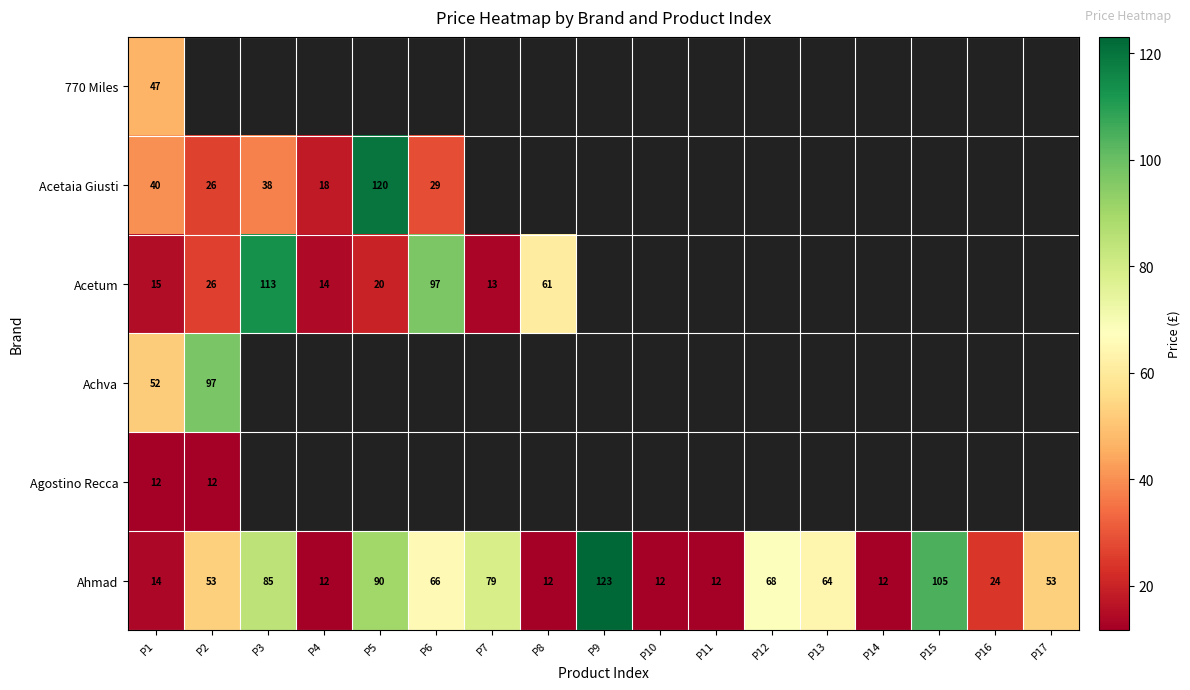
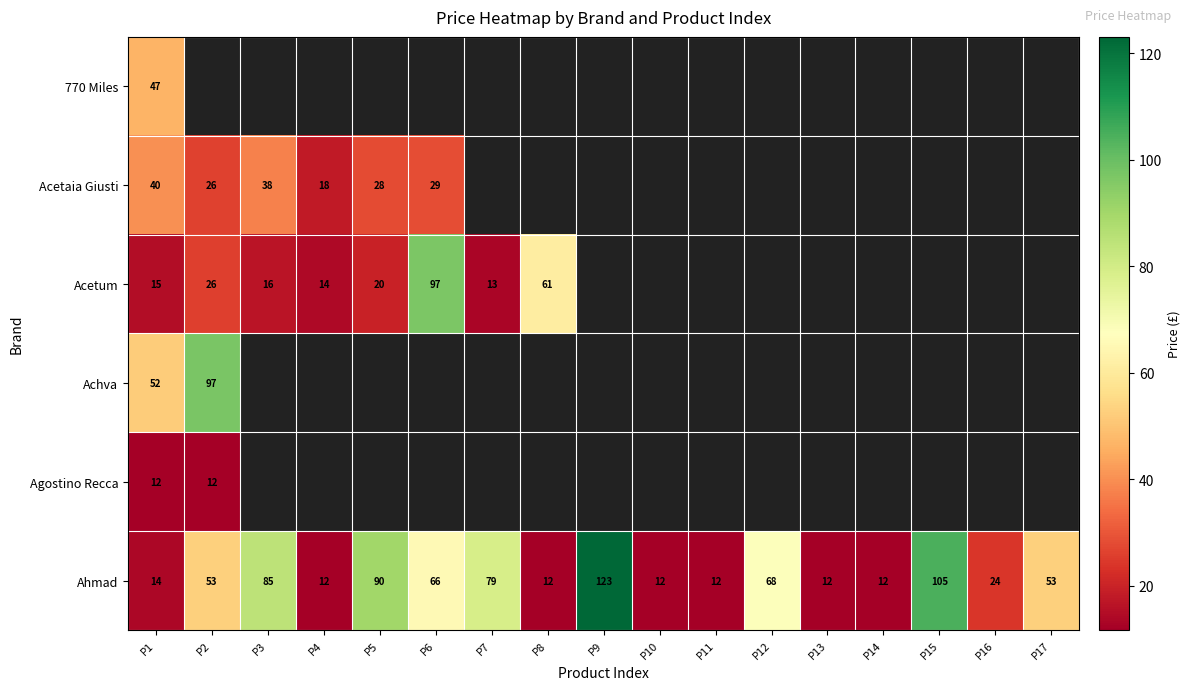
  {
    "770 Miles": {
      "P1": 47
    },
    "Acetaia Giusti": {
      "P1": 40,
      "P2": 26,
      "P3": 38,
      "P4": 18,
-     "P5": 120,
+     "P5": 28,
      "P6": 29
    },
    "Acetum": {
      "P1": 15,
      "P2": 26,
-     "P3": 113,
+     "P3": 16,
      "P4": 14,
      "P5": 20,
      "P6": 97,
      "P7": 13,
      "P8": 61
    },
    "Achva": {
      "P1": 52,
      "P2": 97
    },
    "Agostino Recca": {
      "P1": 12,
      "P2": 12
    },
    "Ahmad": {
      "P1": 14,
      "P2": 53,
      "P3": 85,
      "P4": 12,
      "P5": 90,
      "P6": 66,
      "P7": 79,
      "P8": 12,
      "P9": 123,
      "P10": 12,
      "P11": 12,
      "P12": 68,
-     "P13": 64,
+     "P13": 12,
      "P14": 12,
      "P15": 105,
      "P16": 24,
      "P17": 53
    }
  }
